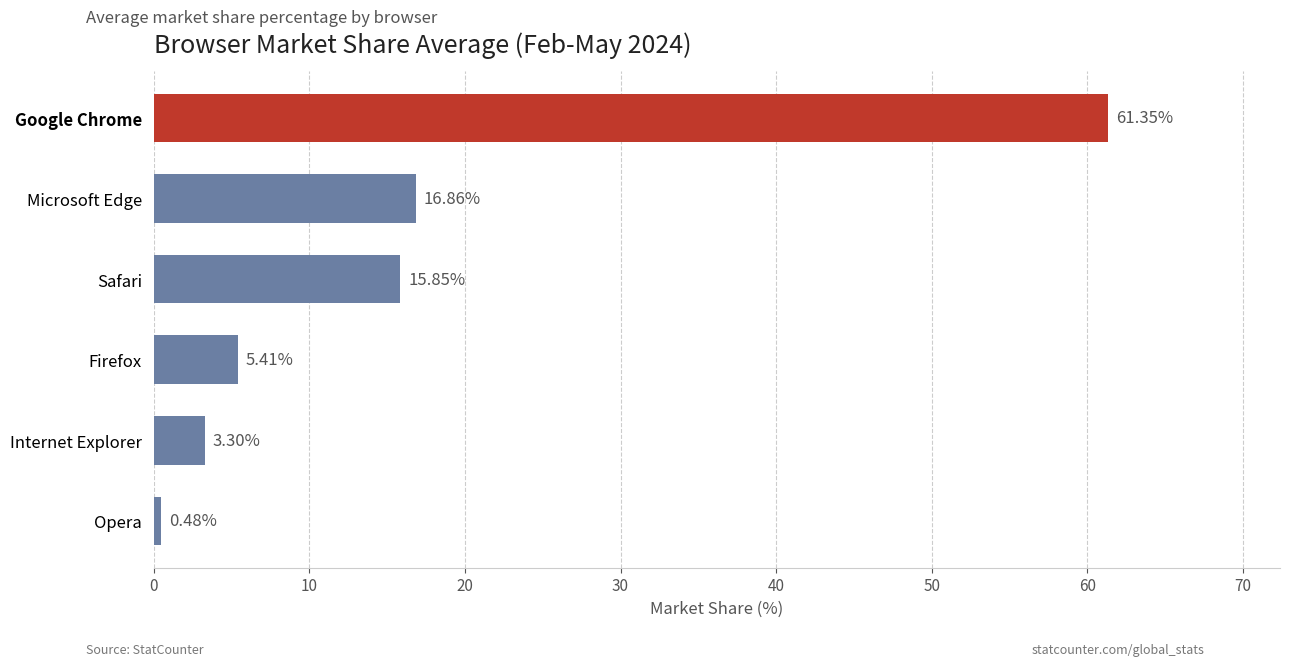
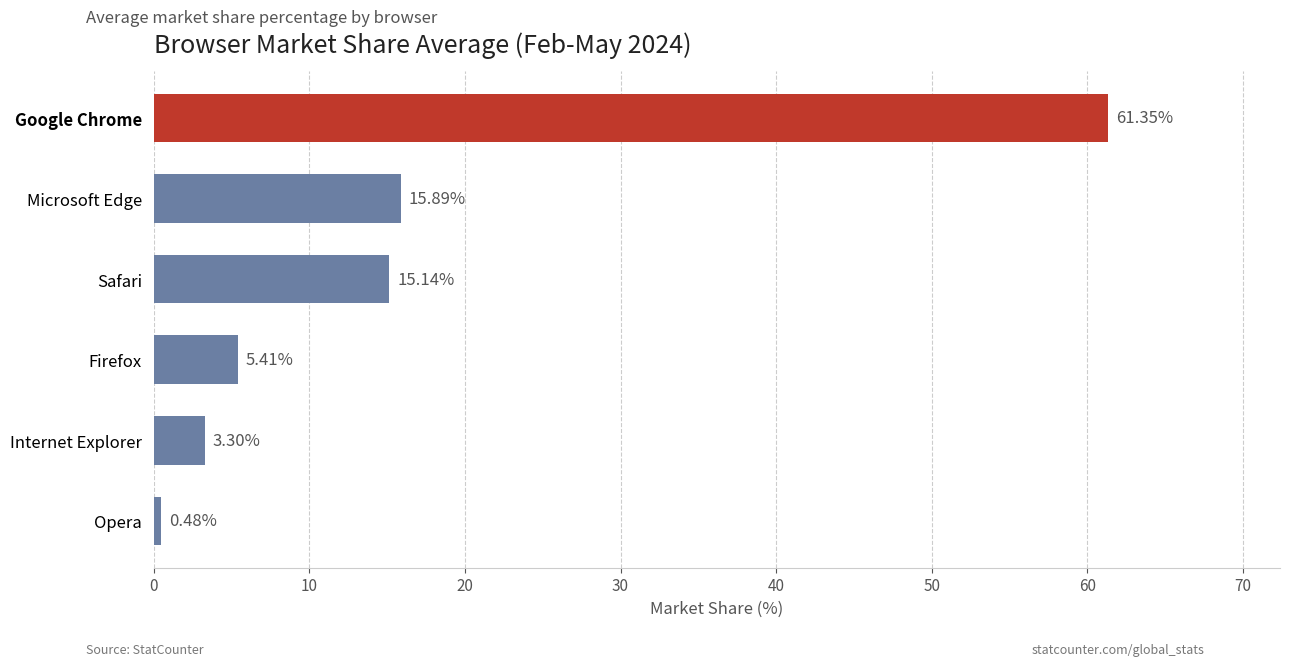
  {
    "Google Chrome": "61.35%",
-   "Microsoft Edge": "16.86%",
-   "Safari": "15.85%",
+   "Microsoft Edge": "15.89%",
+   "Safari": "15.14%",
    "Firefox": "5.41%",
    "Internet Explorer": "3.30%",
    "Opera": "0.48%"
  }
